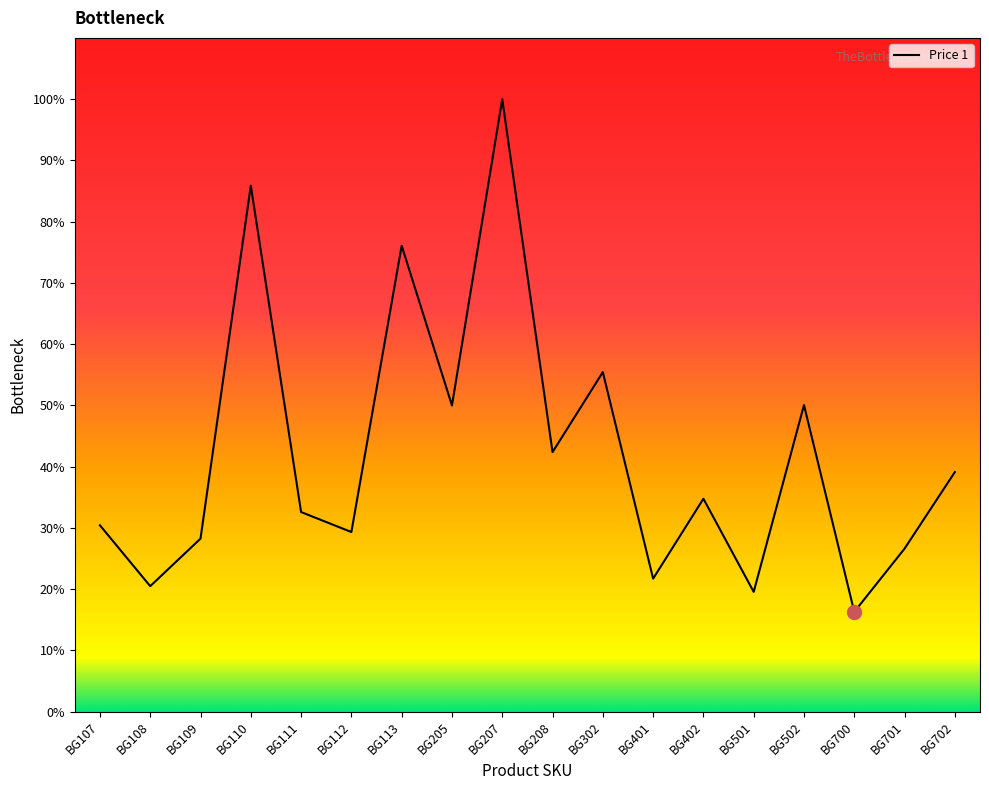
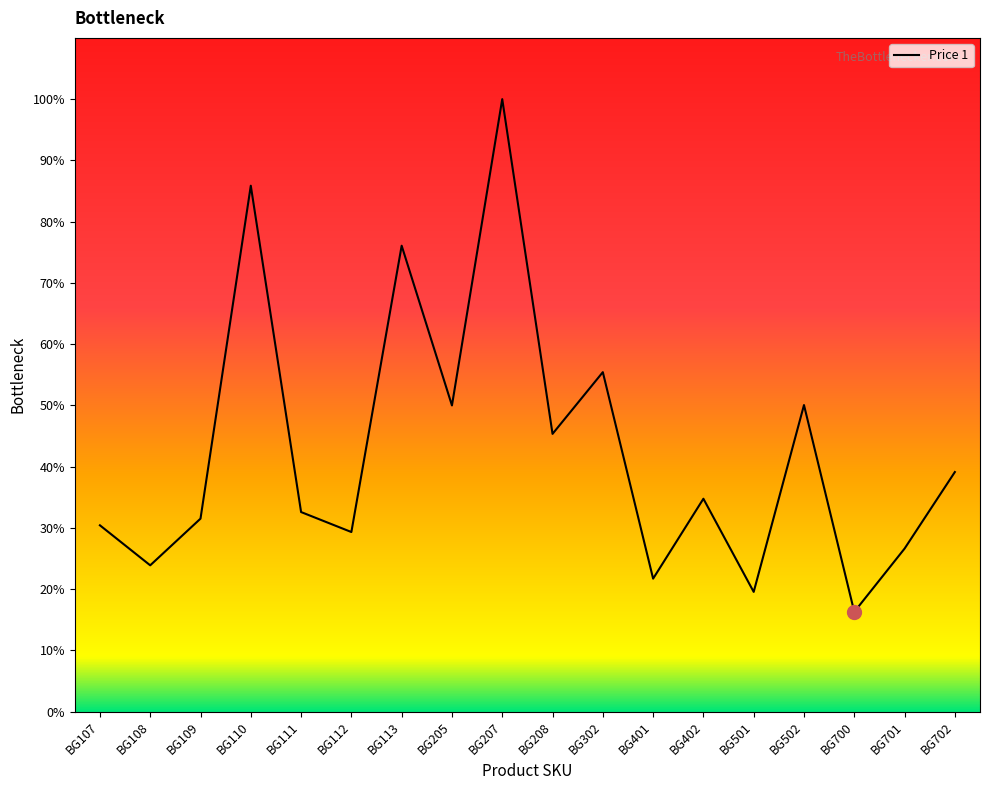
  {
    "Price 1": {
      "BG107": "30%",
-     "BG108": "21%",
-     "BG109": "28%",
+     "BG108": "24%",
+     "BG109": "32%",
      "BG110": "86%",
      "BG111": "33%",
      "BG112": "29%",
      "BG113": "76%",
      "BG205": "50%",
      "BG207": "100%",
-     "BG208": "42%",
+     "BG208": "45%",
      "BG302": "55%",
      "BG401": "22%",
      "BG402": "35%",
      "BG501": "20%",
      "BG502": "50%",
      "BG701": "27%",
      "BG702": "39%"
    }
  }
